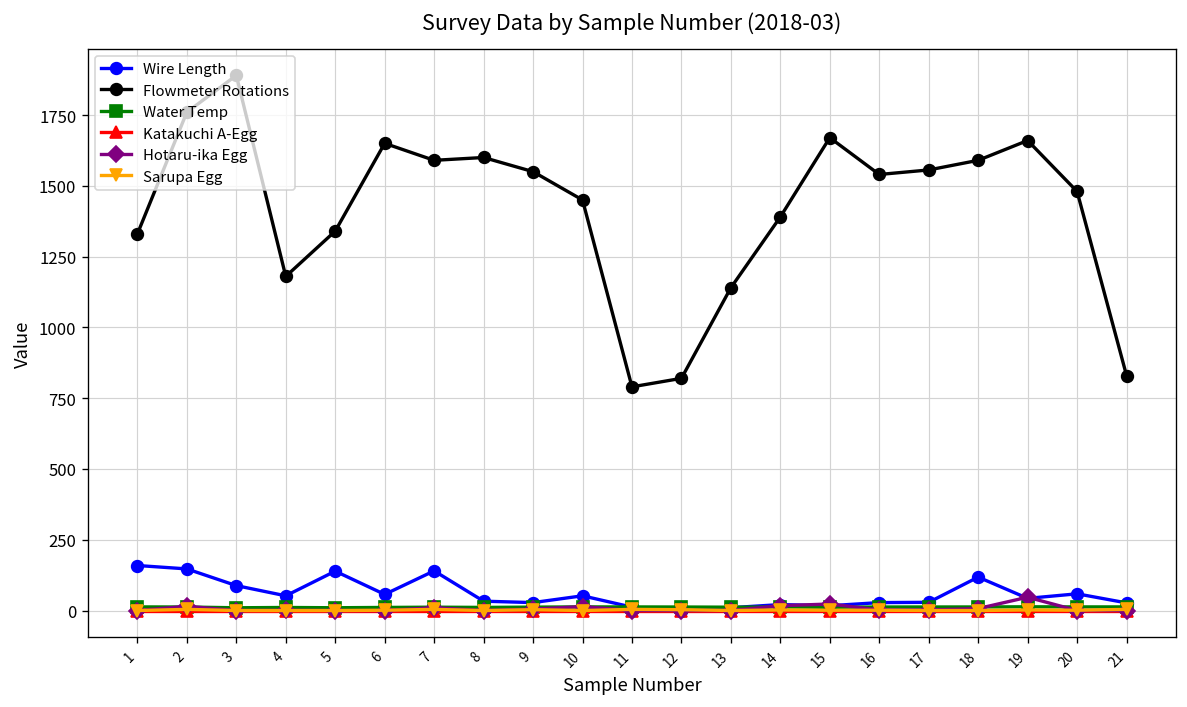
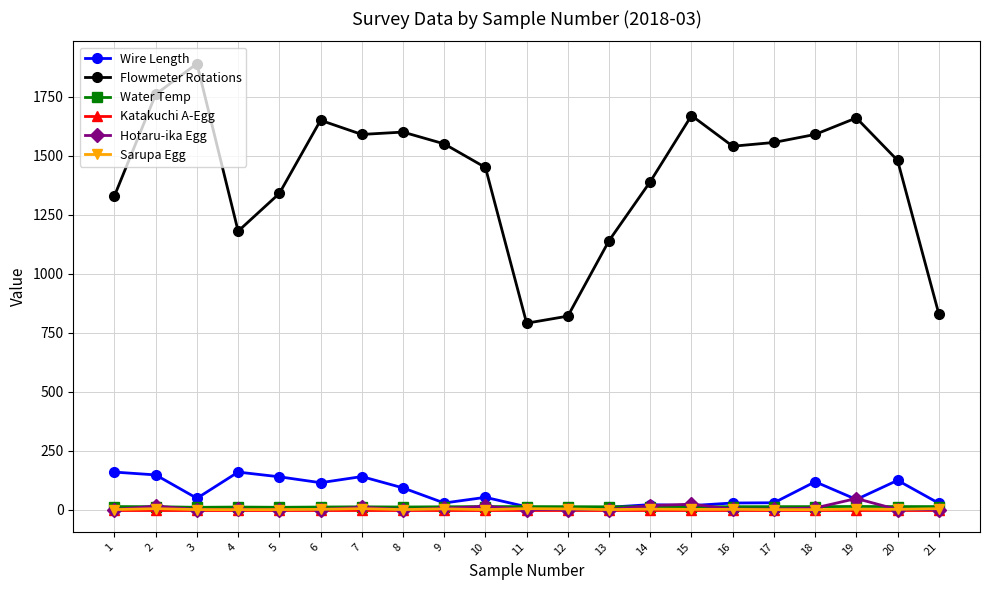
  {
    "Wire Length": {
      "1": 160,
      "2": 150,
-     "3": 90,
-     "4": 50,
+     "3": 50,
+     "4": 160,
      "5": 140,
-     "6": 60,
+     "6": 110,
      "7": 140,
-     "8": 30,
+     "8": 90,
      "9": 30,
      "10": 50,
      "16": 30,
      "17": 30,
      "18": 120,
-     "20": 60,
+     "20": 120,
      "21": 30
    },
    "Flowmeter Rotations": {
      "1": 1330,
      "4": 1180,
      "5": 1340,
      "6": 1650,
      "7": 1590,
      "8": 1600,
      "9": 1550,
      "10": 1450,
      "11": 790,
      "12": 820,
      "13": 1140,
      "14": 1390,
      "15": 1670,
      "16": 1540,
      "17": 1560,
      "18": 1590,
      "19": 1660,
      "20": 1480,
      "21": 830
    },
    "Water Temp": {
      "1": 10,
      "8": 10,
      "19": 10,
      "20": 10
    }
  }
